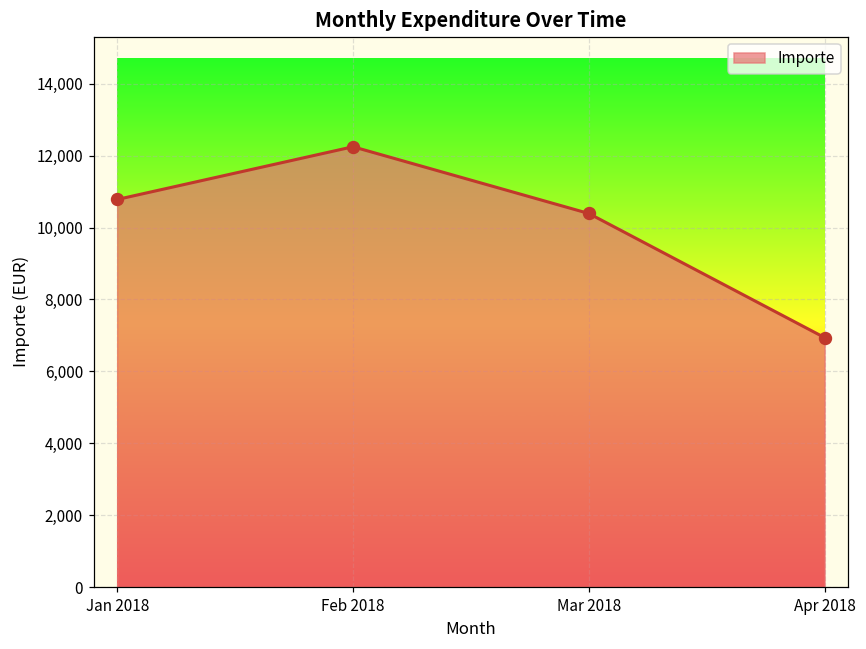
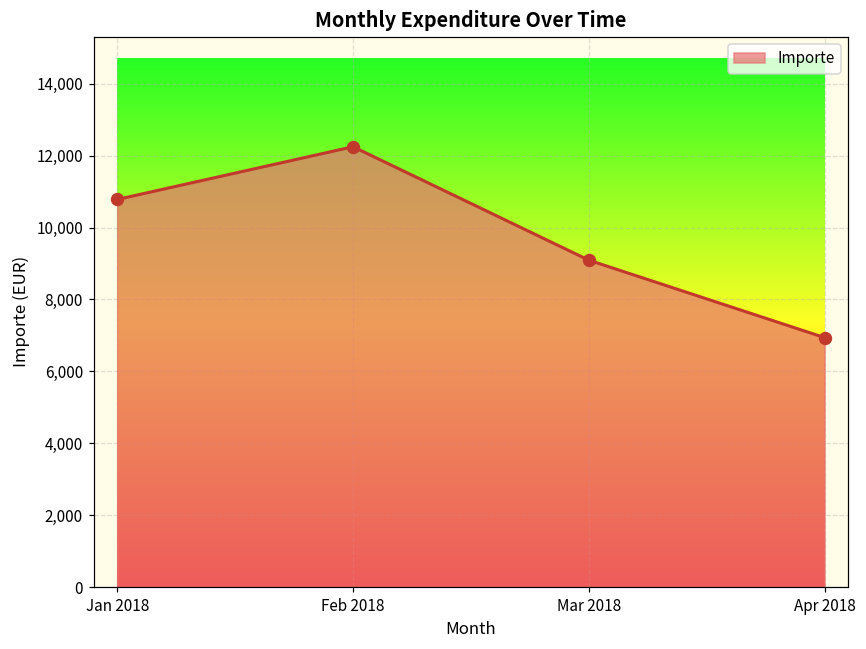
  {
    "Jan 2018": "10,800",
    "Feb 2018": "12,200",
-   "Mar 2018": "10,400",
+   "Mar 2018": "9,100",
    "Apr 2018": "6,900"
  }
